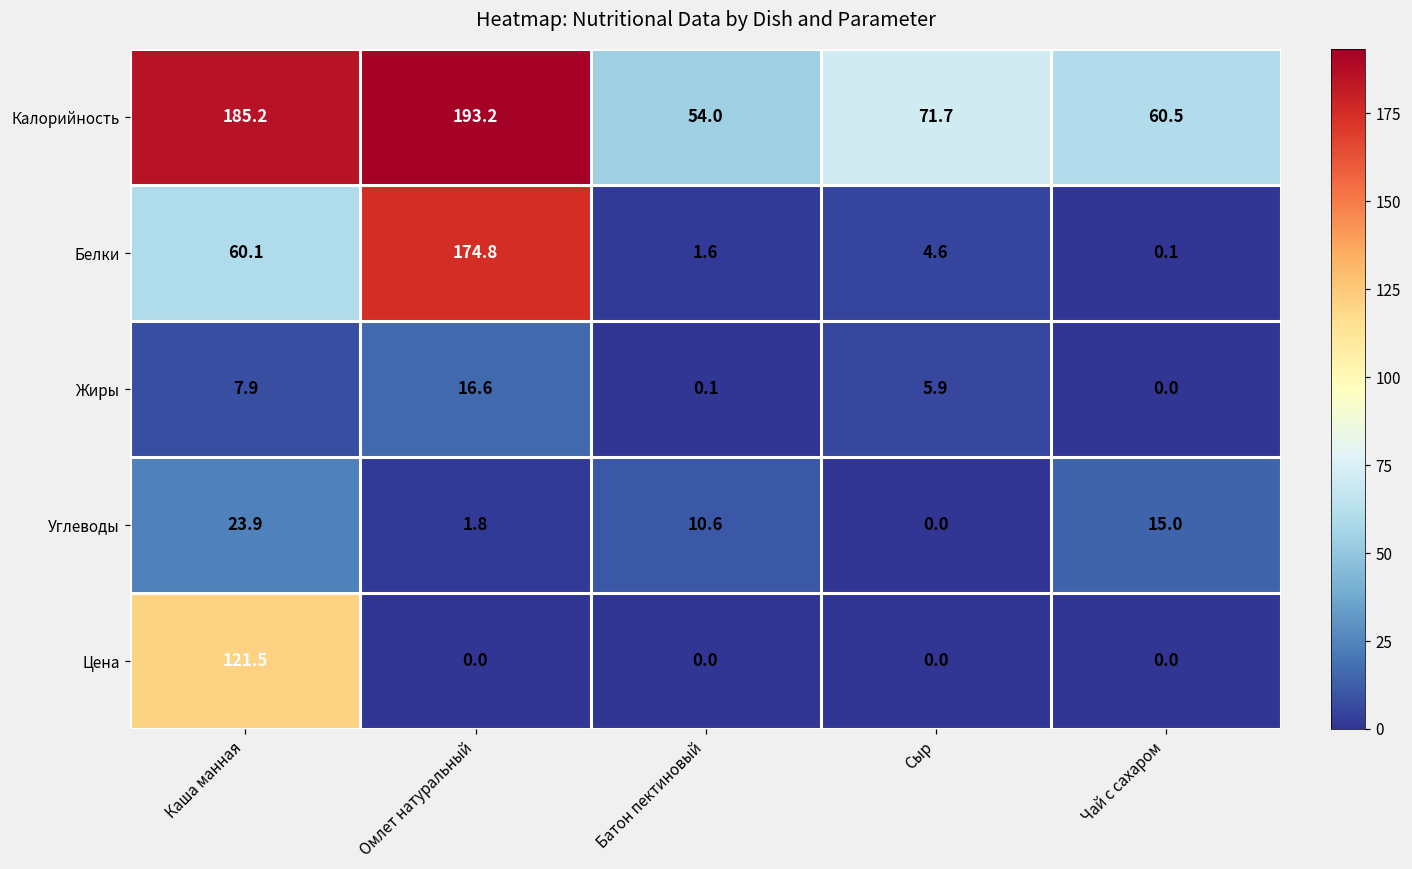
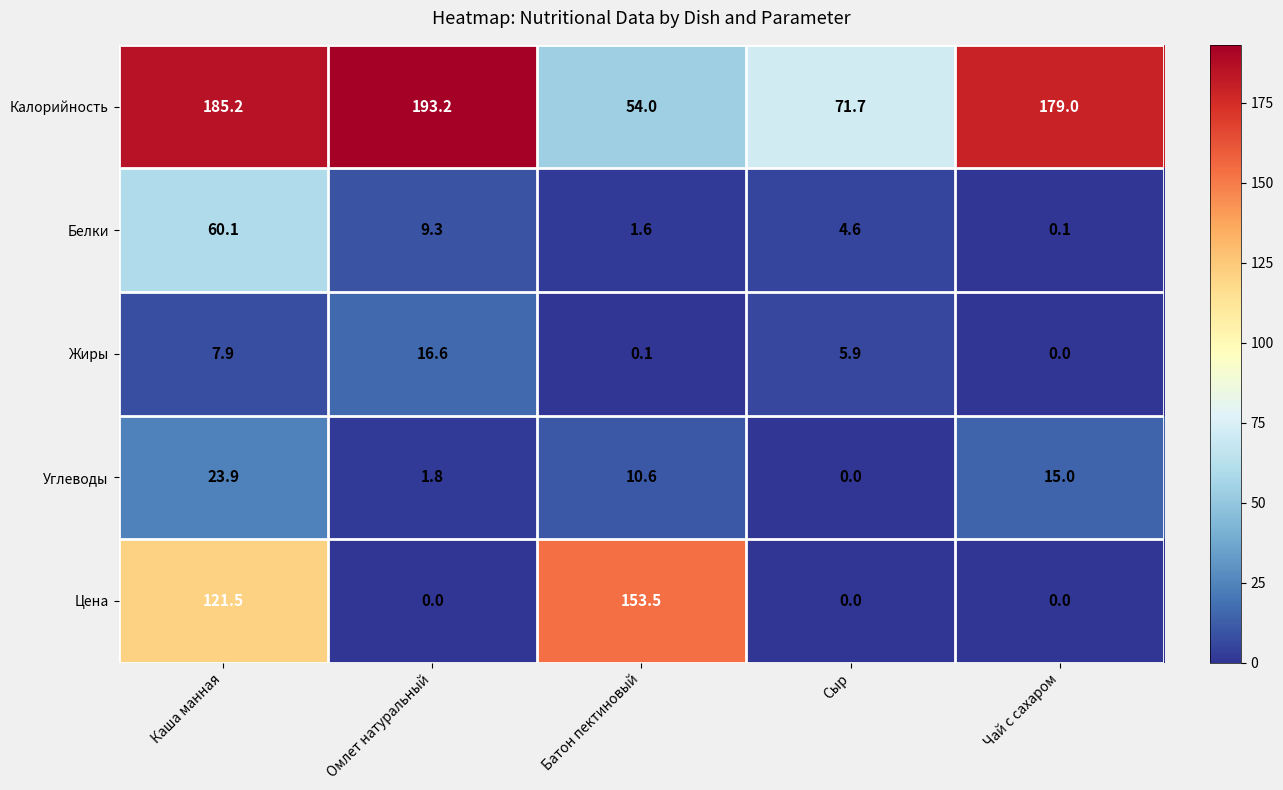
  {
    "Калорийность": {
      "Каша манная": 185.2,
      "Омлет натуральный": 193.2,
      "Батон пектиновый": 54.0,
      "Сыр": 71.7,
-     "Чай с сахаром": 60.5
+     "Чай с сахаром": 179.0
    },
    "Белки": {
      "Каша манная": 60.1,
-     "Омлет натуральный": 174.8,
+     "Омлет натуральный": 9.3,
      "Батон пектиновый": 1.6,
      "Сыр": 4.6,
      "Чай с сахаром": 0.1
    },
    "Жиры": {
      "Каша манная": 7.9,
      "Омлет натуральный": 16.6,
      "Батон пектиновый": 0.1,
      "Сыр": 5.9,
      "Чай с сахаром": 0.0
    },
    "Углеводы": {
      "Каша манная": 23.9,
      "Омлет натуральный": 1.8,
      "Батон пектиновый": 10.6,
      "Сыр": 0.0,
      "Чай с сахаром": 15.0
    },
    "Цена": {
      "Каша манная": 121.5,
      "Омлет натуральный": 0.0,
-     "Батон пектиновый": 0.0,
+     "Батон пектиновый": 153.5,
      "Сыр": 0.0,
      "Чай с сахаром": 0.0
    }
  }
